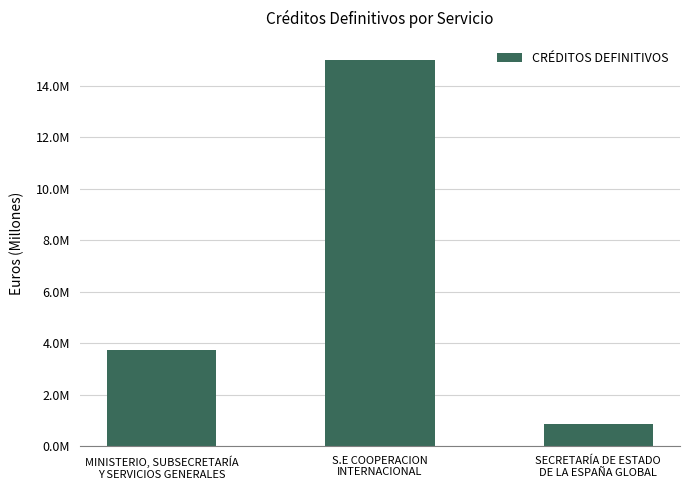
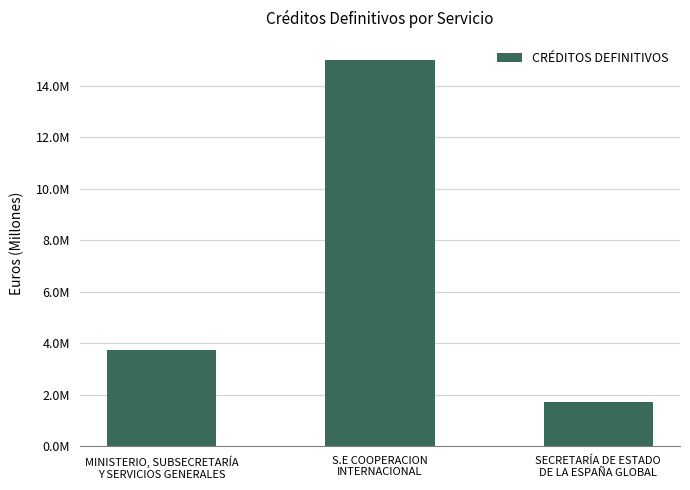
  {
    "MINISTERIO, SUBSECRETARÍA Y SERVICIOS GENERALES": 3700000,
    "S.E COOPERACION INTERNACIONAL": 15000000,
-   "SECRETARÍA DE ESTADO DE LA ESPAÑA GLOBAL": 900000
+   "SECRETARÍA DE ESTADO DE LA ESPAÑA GLOBAL": 1700000
  }
